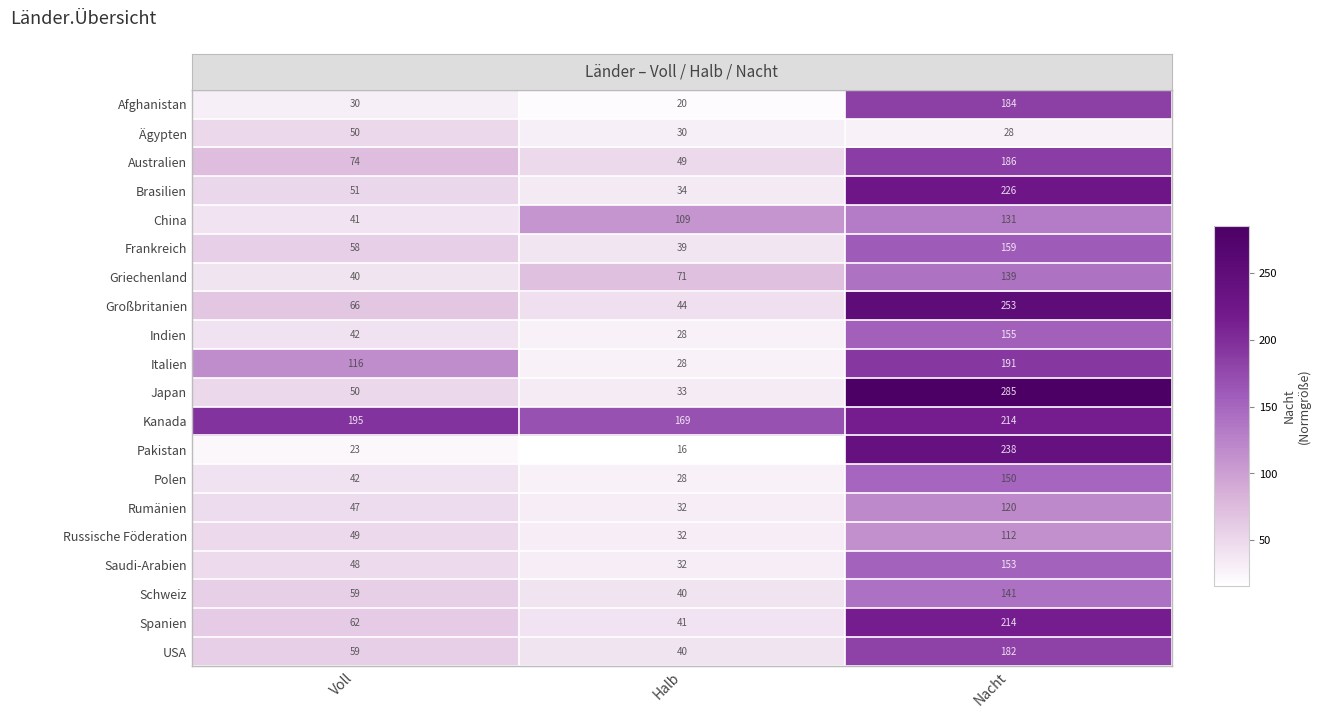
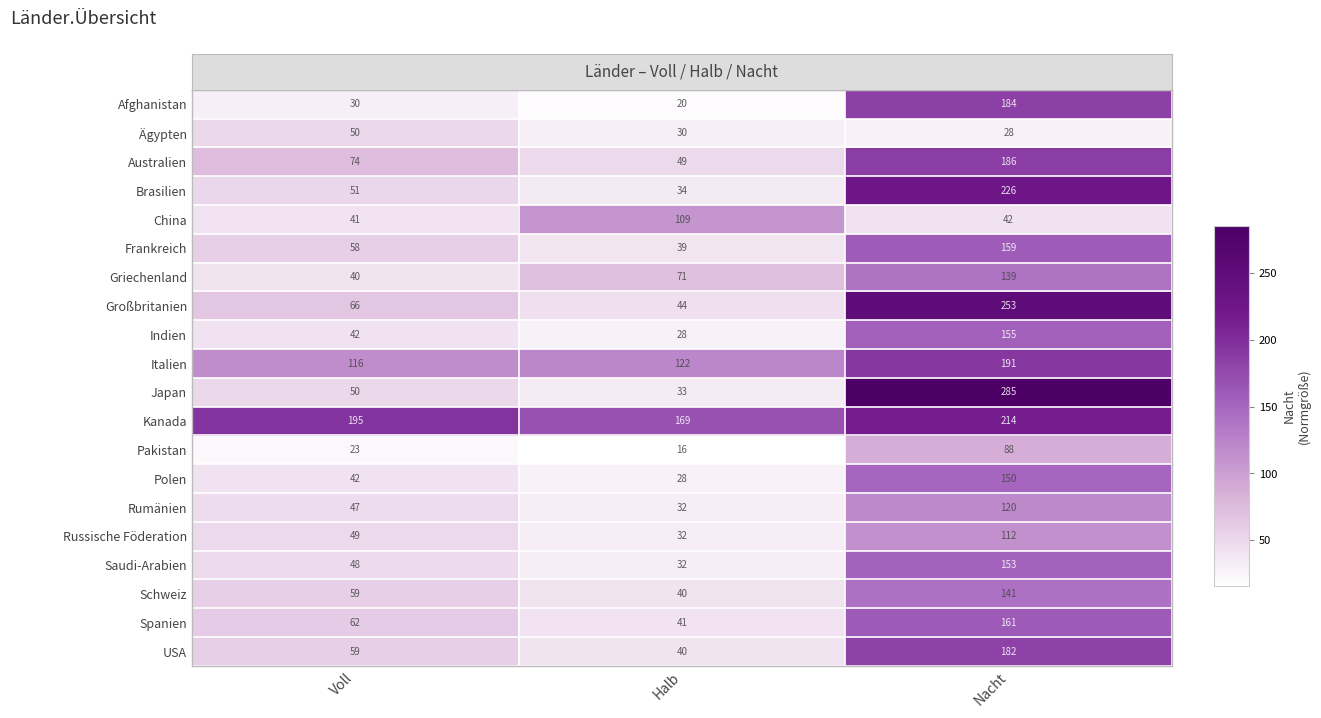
  {
    "Afghanistan": {
      "Voll": 30,
      "Halb": 20,
      "Nacht": 184
    },
    "Ägypten": {
      "Voll": 50,
      "Halb": 30,
      "Nacht": 28
    },
    "Australien": {
      "Voll": 74,
      "Halb": 49,
      "Nacht": 186
    },
    "Brasilien": {
      "Voll": 51,
      "Halb": 34,
      "Nacht": 226
    },
    "China": {
      "Voll": 41,
      "Halb": 109,
-     "Nacht": 131
+     "Nacht": 42
    },
    "Frankreich": {
      "Voll": 58,
      "Halb": 39,
      "Nacht": 159
    },
    "Griechenland": {
      "Voll": 40,
      "Halb": 71,
      "Nacht": 139
    },
    "Großbritanien": {
      "Voll": 66,
      "Halb": 44,
      "Nacht": 253
    },
    "Indien": {
      "Voll": 42,
      "Halb": 28,
      "Nacht": 155
    },
    "Italien": {
      "Voll": 116,
-     "Halb": 28,
+     "Halb": 122,
      "Nacht": 191
    },
    "Japan": {
      "Voll": 50,
      "Halb": 33,
      "Nacht": 285
    },
    "Kanada": {
      "Voll": 195,
      "Halb": 169,
      "Nacht": 214
    },
    "Pakistan": {
      "Voll": 23,
      "Halb": 16,
-     "Nacht": 238
+     "Nacht": 88
    },
    "Polen": {
      "Voll": 42,
      "Halb": 28,
      "Nacht": 150
    },
    "Rumänien": {
      "Voll": 47,
      "Halb": 32,
      "Nacht": 120
    },
    "Russische Föderation": {
      "Voll": 49,
      "Halb": 32,
      "Nacht": 112
    },
    "Saudi-Arabien": {
      "Voll": 48,
      "Halb": 32,
      "Nacht": 153
    },
    "Schweiz": {
      "Voll": 59,
      "Halb": 40,
      "Nacht": 141
    },
    "Spanien": {
      "Voll": 62,
      "Halb": 41,
-     "Nacht": 214
+     "Nacht": 161
    },
    "USA": {
      "Voll": 59,
      "Halb": 40,
      "Nacht": 182
    }
  }
